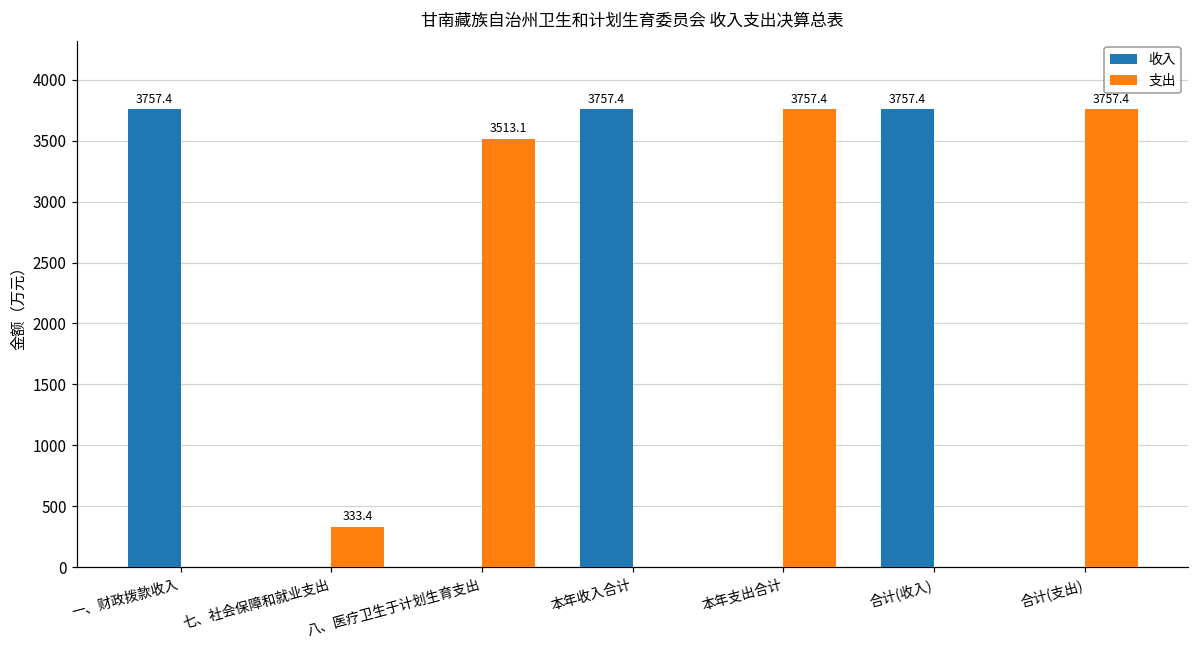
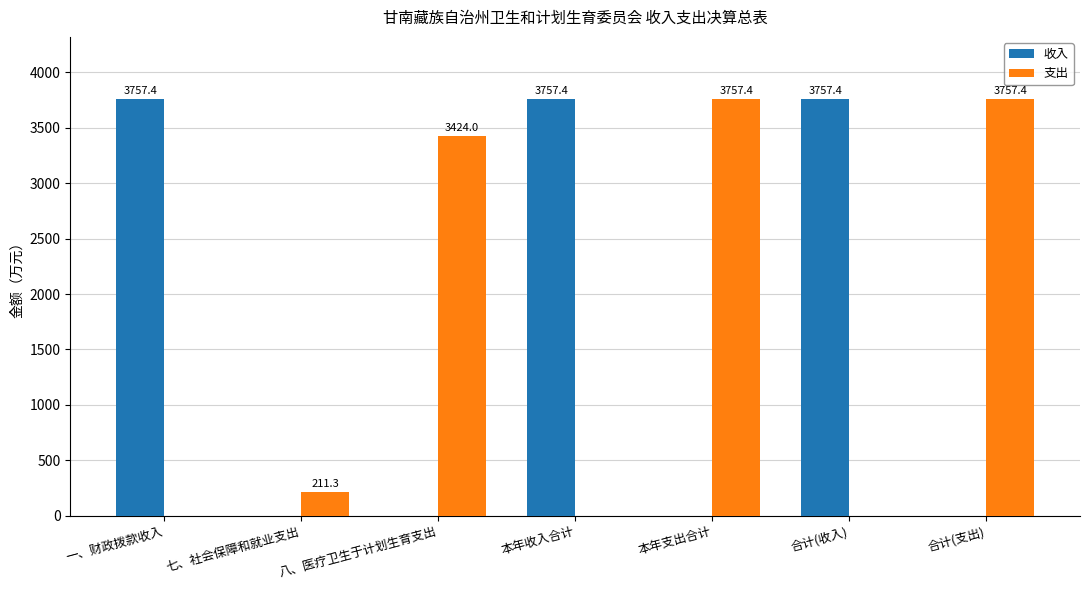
  {
    "收入": {
      "一、财政拨款收入": 3757.4,
      "本年收入合计": 3757.4,
      "合计(收入)": 3757.4
    },
    "支出": {
-     "七、社会保障和就业支出": 333.4,
-     "八、医疗卫生于计划生育支出": 3513.1,
+     "七、社会保障和就业支出": 211.3,
+     "八、医疗卫生于计划生育支出": 3424.0,
      "本年支出合计": 3757.4,
      "合计(支出)": 3757.4
    }
  }
